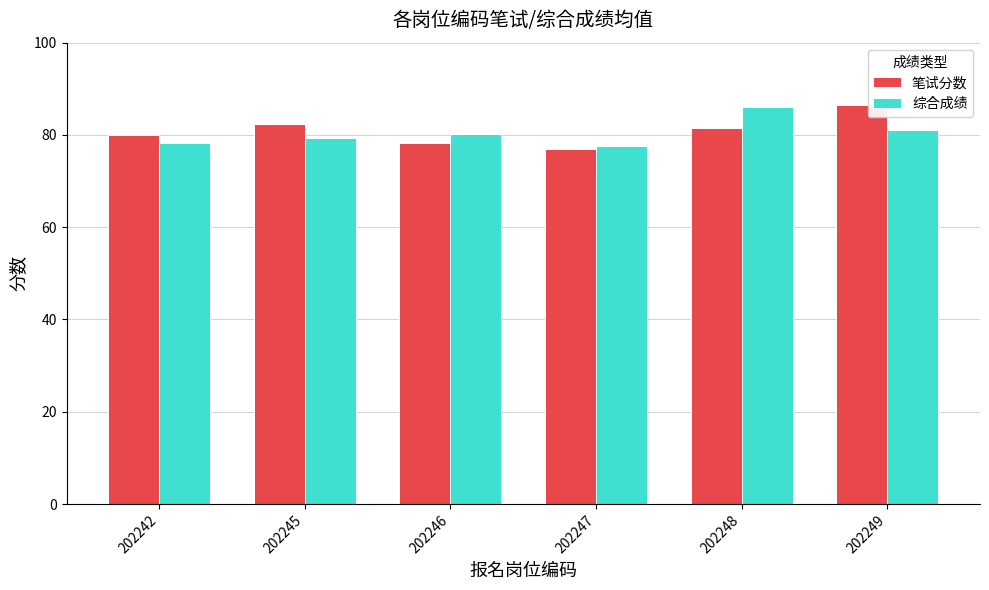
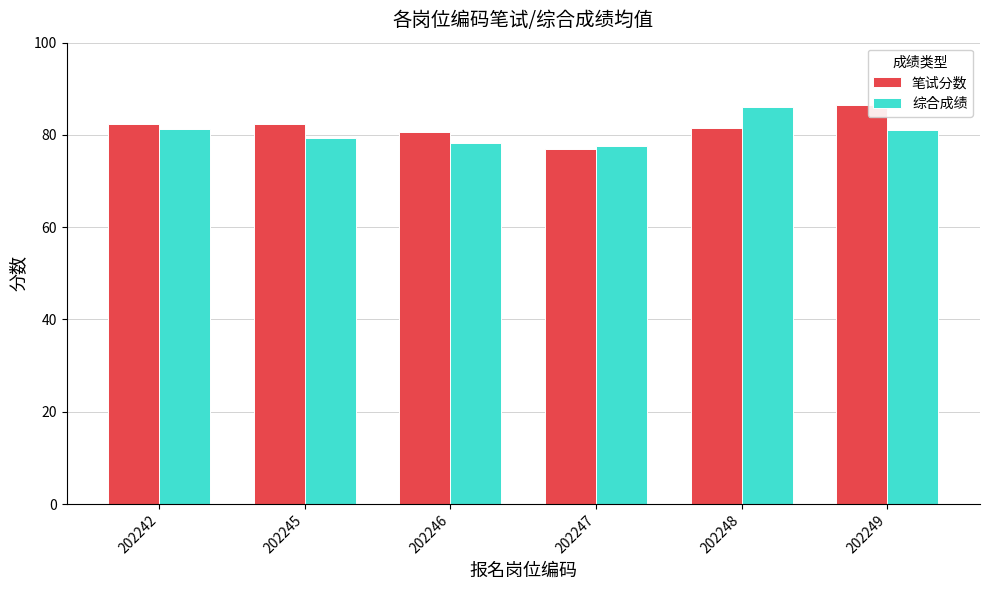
  {
    "笔试分数": {
-     "202242": 80,
+     "202242": 82,
      "202245": 82,
-     "202246": 78,
+     "202246": 81,
      "202247": 77,
      "202248": 82,
      "202249": 87
    },
    "综合成绩": {
-     "202242": 78,
+     "202242": 81,
      "202245": 79,
-     "202246": 80,
+     "202246": 78,
      "202247": 78,
      "202248": 86,
      "202249": 81
    }
  }
